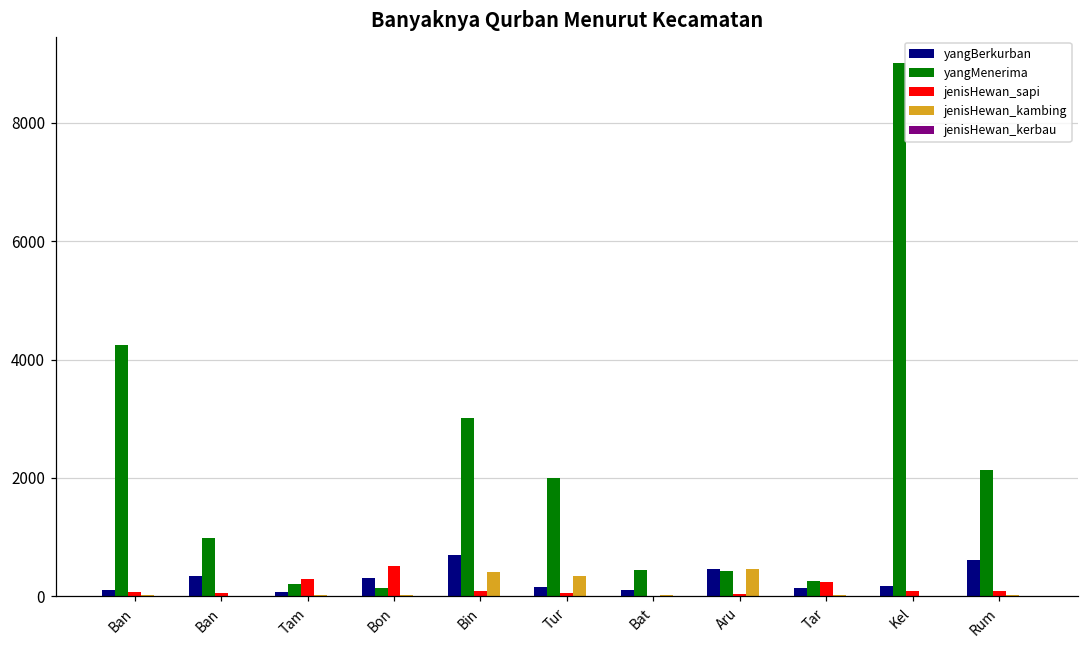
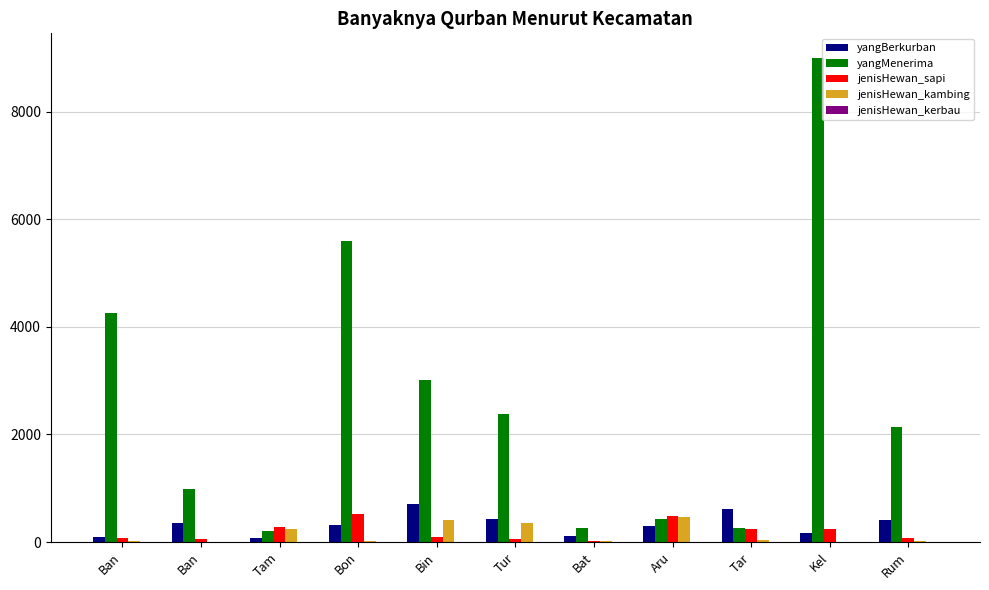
  {
    "yangBerkurban": {
      "Tam": 100,
      "Bon": 300,
      "Bin": 700,
-     "Tur": 200,
+     "Tur": 400,
      "Bat": 100,
-     "Aru": 500,
-     "Tar": 100,
+     "Aru": 300,
+     "Tar": 600,
      "Kel": 200,
-     "Rum": 600
+     "Rum": 400
    },
    "yangMenerima": {
      "Tam": 200,
-     "Bon": 100,
+     "Bon": 5600,
      "Bin": 3000,
-     "Tur": 2000,
-     "Bat": 500,
+     "Tur": 2400,
+     "Bat": 300,
      "Aru": 400,
      "Tar": 300,
      "Kel": 9000,
      "Rum": 2100
    },
    "jenisHewan_sapi": {
      "Tam": 300,
      "Bon": 500,
      "Bin": 100,
      "Tur": 100,
-     "Aru": 0,
+     "Aru": 500,
      "Tar": 200,
-     "Kel": 100,
+     "Kel": 200,
      "Rum": 100
    },
    "jenisHewan_kambing": {
-     "Tam": 0,
+     "Tam": 200,
      "Bin": 400,
      "Tur": 300,
      "Aru": 500
    },
    "jenisHewan_kerbau": {
      "Tam": 0,
      "Bon": 0,
      "Bin": 0,
      "Tur": 0,
      "Bat": 0,
      "Aru": 0,
      "Tar": 0,
      "Rum": 0
    }
  }
